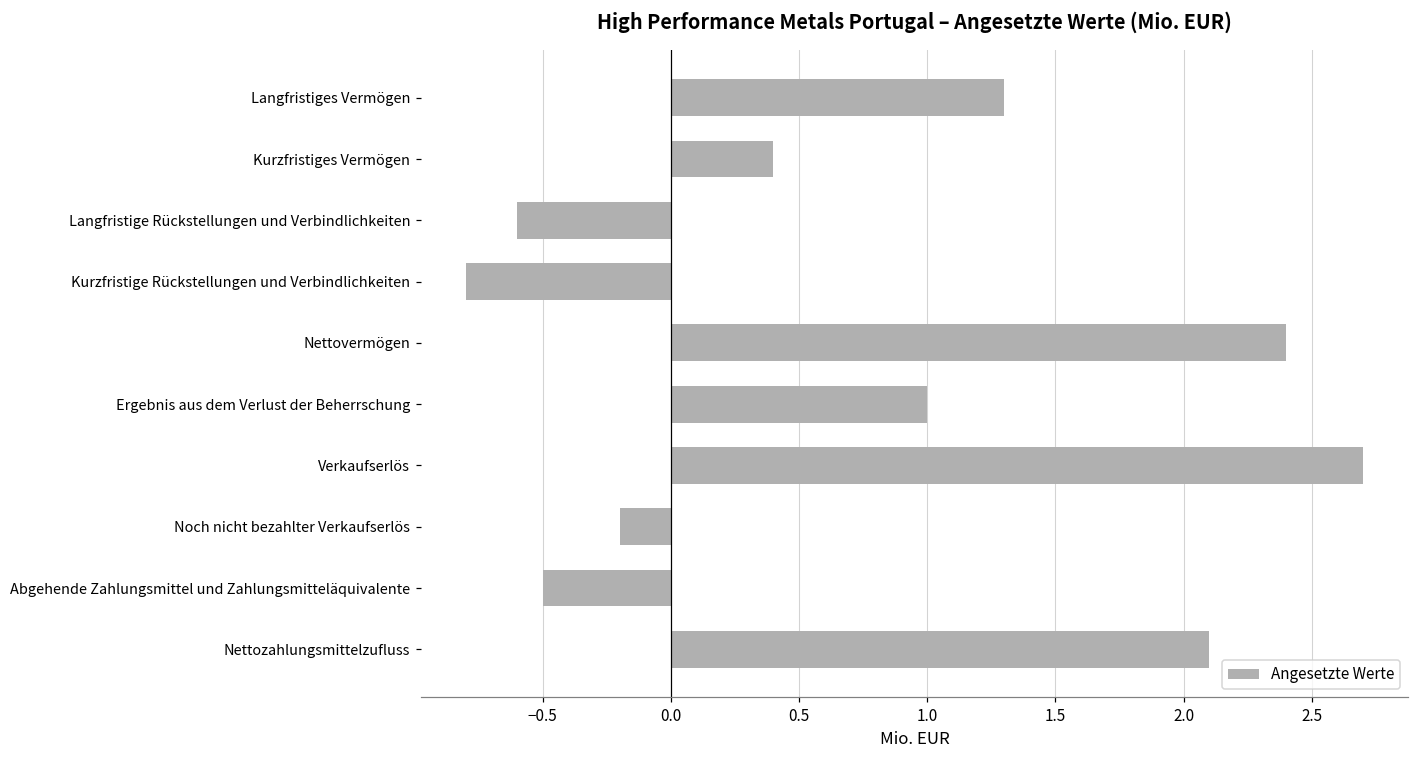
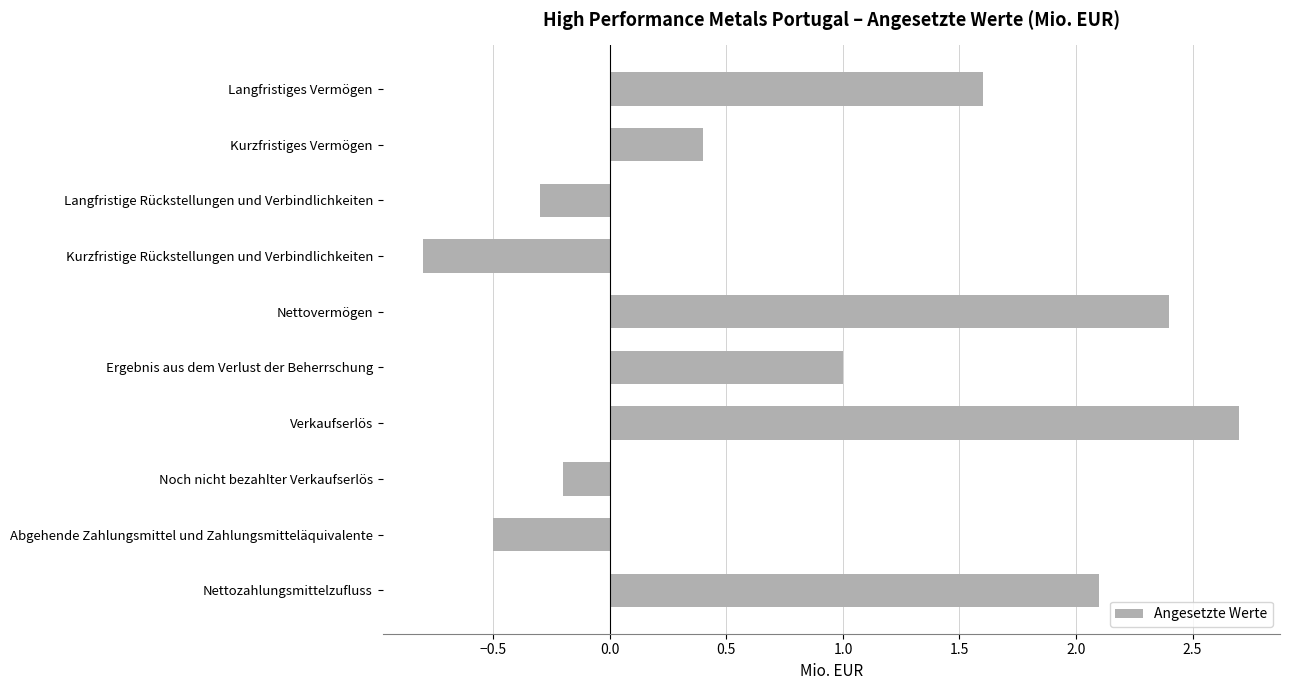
  {
-   "Langfristiges Vermögen": 1.3,
+   "Langfristiges Vermögen": 1.6,
    "Kurzfristiges Vermögen": 0.4,
-   "Langfristige Rückstellungen und Verbindlichkeiten": -0.6,
+   "Langfristige Rückstellungen und Verbindlichkeiten": -0.3,
    "Kurzfristige Rückstellungen und Verbindlichkeiten": -0.8,
    "Nettovermögen": 2.4,
    "Ergebnis aus dem Verlust der Beherrschung": 1.0,
    "Verkaufserlös": 2.7,
    "Noch nicht bezahlter Verkaufserlös": -0.2,
    "Abgehende Zahlungsmittel und Zahlungsmitteläquivalente": -0.5,
    "Nettozahlungsmittelzufluss": 2.1
  }
